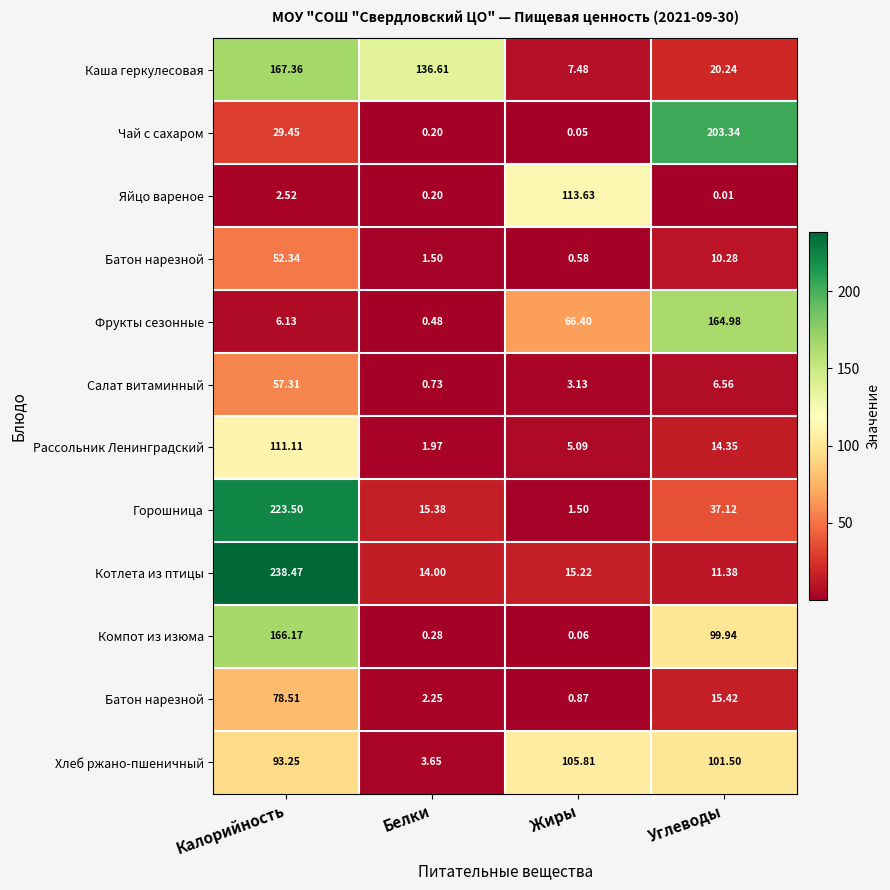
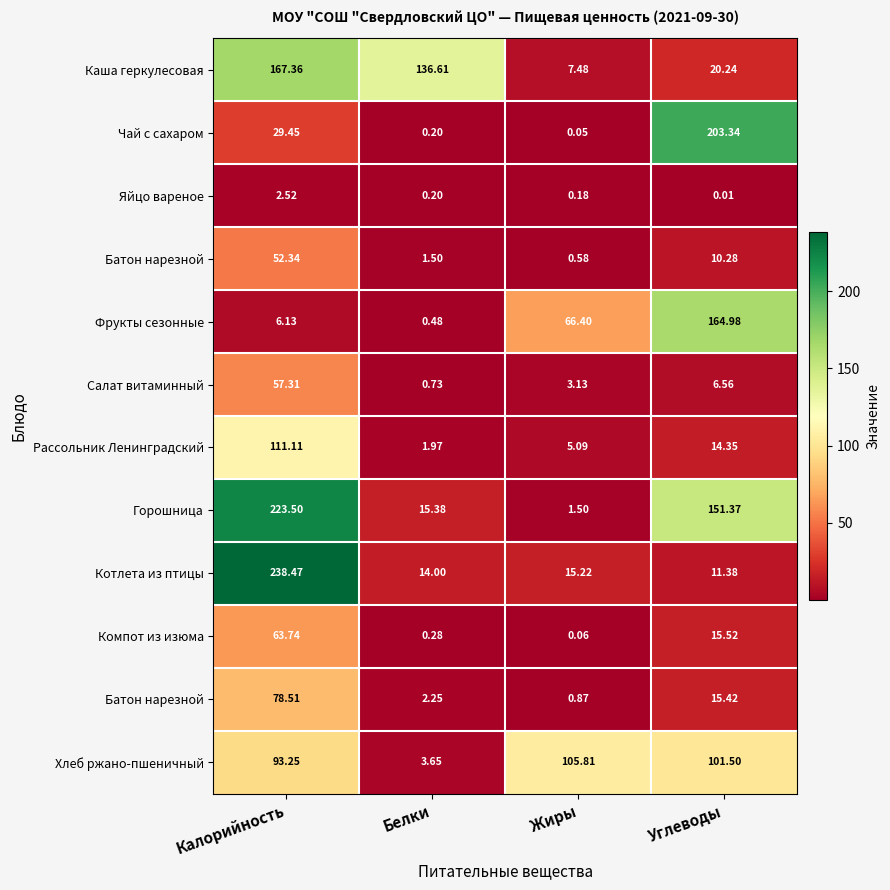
  {
    "Каша геркулесовая": {
      "Калорийность": 167.36,
      "Белки": 136.61,
      "Жиры": 7.48,
      "Углеводы": 20.24
    },
    "Чай с сахаром": {
      "Калорийность": 29.45,
      "Белки": 0.20,
      "Жиры": 0.05,
      "Углеводы": 203.34
    },
    "Яйцо вареное": {
      "Калорийность": 2.52,
      "Белки": 0.20,
-     "Жиры": 113.63,
+     "Жиры": 0.18,
      "Углеводы": 0.01
    },
    "Фрукты сезонные": {
      "Калорийность": 6.13,
      "Белки": 0.48,
      "Жиры": 66.40,
      "Углеводы": 164.98
    },
    "Салат витаминный": {
      "Калорийность": 57.31,
      "Белки": 0.73,
      "Жиры": 3.13,
      "Углеводы": 6.56
    },
    "Рассольник Ленинградский": {
      "Калорийность": 111.11,
      "Белки": 1.97,
      "Жиры": 5.09,
      "Углеводы": 14.35
    },
    "Горошница": {
      "Калорийность": 223.50,
      "Белки": 15.38,
      "Жиры": 1.50,
-     "Углеводы": 37.12
+     "Углеводы": 151.37
    },
    "Котлета из птицы": {
      "Калорийность": 238.47,
      "Белки": 14.00,
      "Жиры": 15.22,
      "Углеводы": 11.38
    },
    "Компот из изюма": {
-     "Калорийность": 166.17,
+     "Калорийность": 63.74,
      "Белки": 0.28,
      "Жиры": 0.06,
-     "Углеводы": 99.94
+     "Углеводы": 15.52
    },
    "Хлеб ржано-пшеничный": {
      "Калорийность": 93.25,
      "Белки": 3.65,
      "Жиры": 105.81,
      "Углеводы": 101.50
    }
  }
